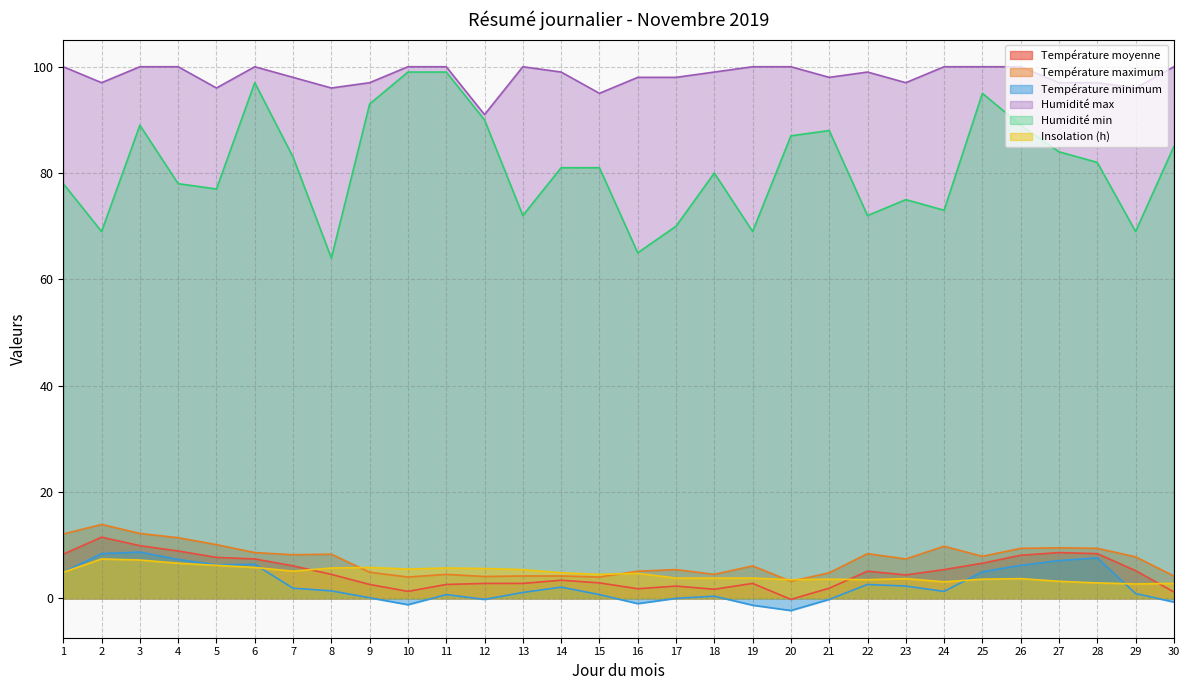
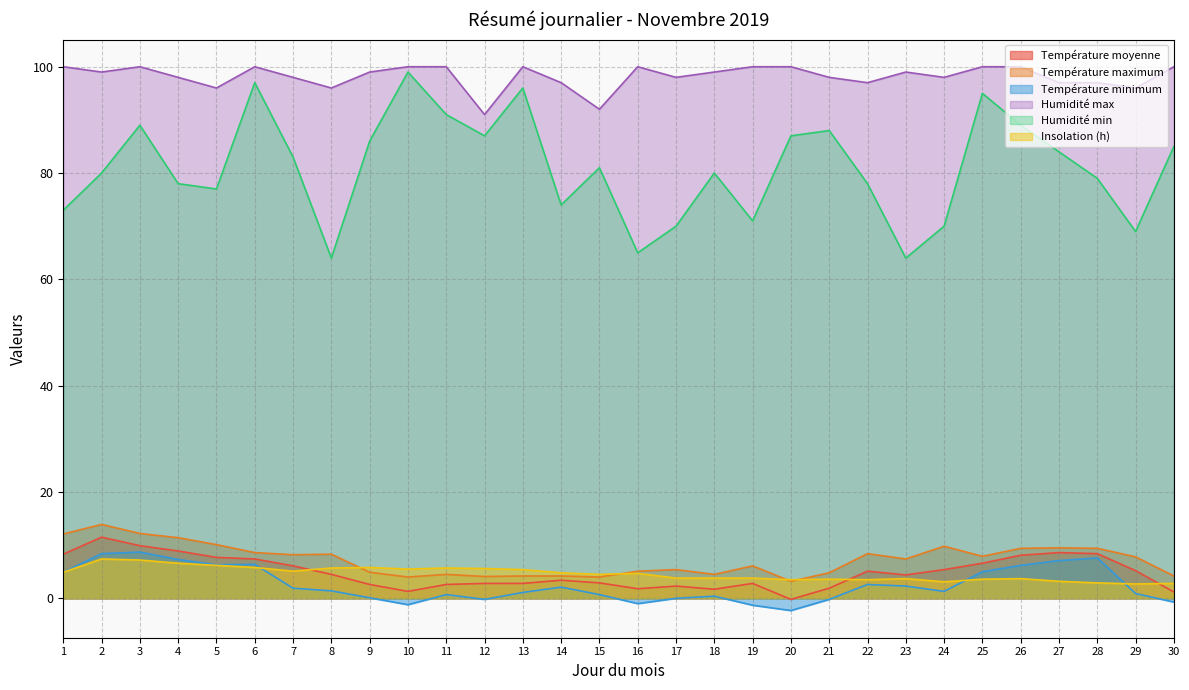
  {
    "Humidité max": {
      "1": 100,
-     "2": 97,
+     "2": 99,
      "3": 100,
-     "4": 100,
+     "4": 98,
      "5": 96,
      "6": 100,
      "7": 98,
      "8": 96,
-     "9": 97,
+     "9": 99,
      "10": 100,
      "11": 100,
      "12": 91,
      "13": 100,
-     "14": 99,
-     "15": 95,
-     "16": 98,
+     "14": 97,
+     "15": 92,
+     "16": 100,
      "17": 98,
      "18": 99,
      "19": 100,
      "20": 100,
      "21": 98,
-     "22": 99,
-     "23": 97,
-     "24": 100,
+     "22": 97,
+     "23": 99,
+     "24": 98,
      "25": 100,
      "30": 100
    },
    "Humidité min": {
-     "1": 78,
-     "2": 69,
+     "1": 73,
+     "2": 80,
      "3": 89,
      "4": 78,
      "5": 77,
      "6": 97,
      "7": 83,
      "8": 64,
-     "9": 93,
+     "9": 86,
      "10": 99,
-     "11": 99,
-     "12": 90,
-     "13": 72,
-     "14": 81,
+     "11": 91,
+     "12": 87,
+     "13": 96,
+     "14": 74,
      "15": 81,
      "16": 65,
      "17": 70,
      "18": 80,
-     "19": 69,
+     "19": 71,
      "20": 87,
      "21": 88,
-     "22": 72,
-     "23": 75,
-     "24": 73,
+     "22": 78,
+     "23": 64,
+     "24": 70,
      "25": 95,
      "27": 84,
-     "28": 82,
+     "28": 79,
      "29": 69,
      "30": 85
    }
  }
